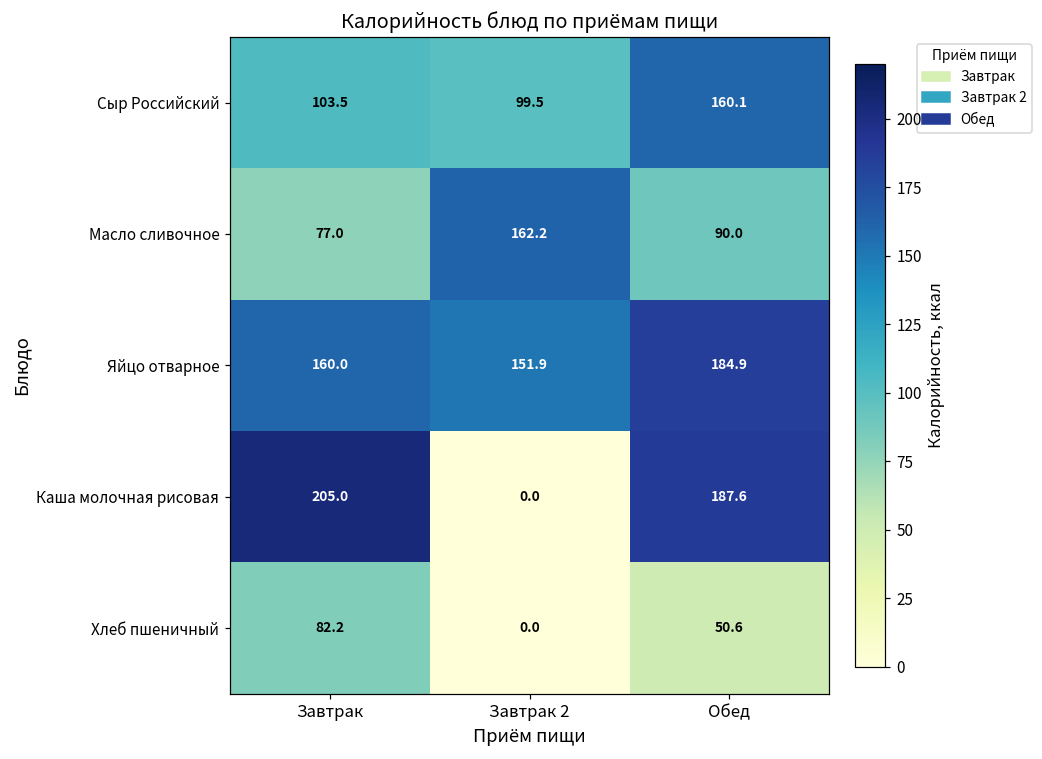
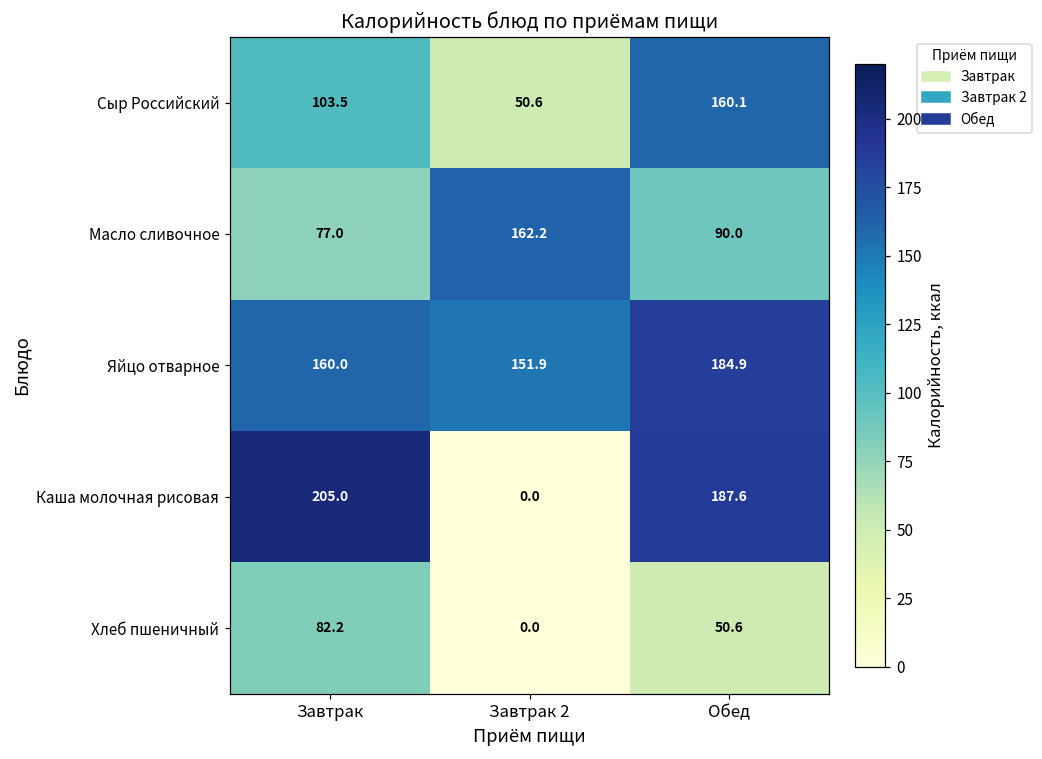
  {
    "Сыр Российский": {
      "Завтрак": 103.5,
-     "Завтрак 2": 99.5,
+     "Завтрак 2": 50.6,
      "Обед": 160.1
    },
    "Масло сливочное": {
      "Завтрак": 77.0,
      "Завтрак 2": 162.2,
      "Обед": 90.0
    },
    "Яйцо отварное": {
      "Завтрак": 160.0,
      "Завтрак 2": 151.9,
      "Обед": 184.9
    },
    "Каша молочная рисовая": {
      "Завтрак": 205.0,
      "Завтрак 2": 0.0,
      "Обед": 187.6
    },
    "Хлеб пшеничный": {
      "Завтрак": 82.2,
      "Завтрак 2": 0.0,
      "Обед": 50.6
    }
  }
